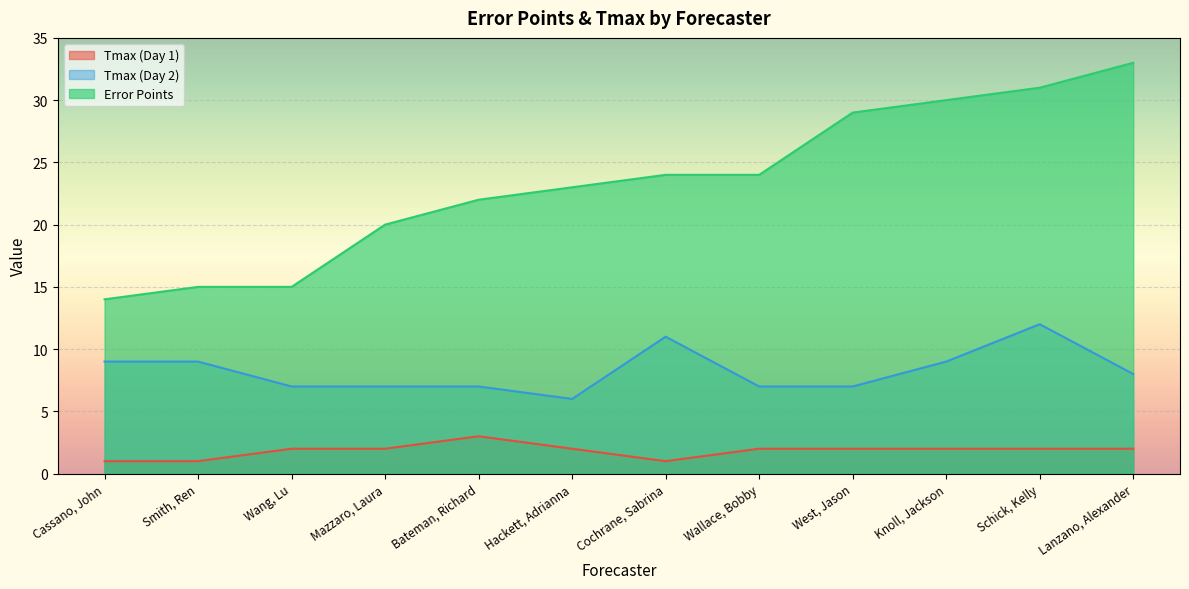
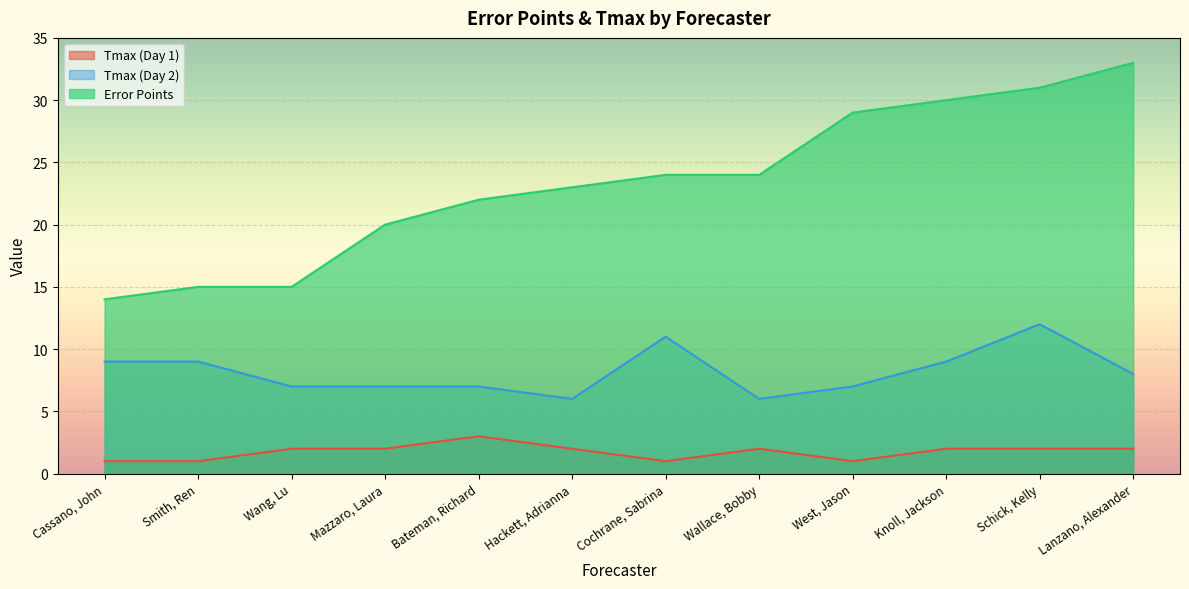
  {
    "Tmax (Day 1)": {
      "Cassano, John": 1,
      "Smith, Ren": 1,
      "Wang, Lu": 2,
      "Mazzaro, Laura": 2,
      "Bateman, Richard": 3,
      "Hackett, Adrianna": 2,
      "Cochrane, Sabrina": 1,
      "Wallace, Bobby": 2,
-     "West, Jason": 2,
+     "West, Jason": 1,
      "Knoll, Jackson": 2,
      "Schick, Kelly": 2,
      "Lanzano, Alexander": 2
    },
    "Tmax (Day 2)": {
      "Cassano, John": 9,
      "Smith, Ren": 9,
      "Wang, Lu": 7,
      "Mazzaro, Laura": 7,
      "Bateman, Richard": 7,
      "Hackett, Adrianna": 6,
      "Cochrane, Sabrina": 11,
-     "Wallace, Bobby": 7,
+     "Wallace, Bobby": 6,
      "West, Jason": 7,
      "Knoll, Jackson": 9,
      "Schick, Kelly": 12,
      "Lanzano, Alexander": 8
    },
    "Error Points": {
      "Cassano, John": 14,
      "Smith, Ren": 15,
      "Wang, Lu": 15,
      "Mazzaro, Laura": 20,
      "Bateman, Richard": 22,
      "Hackett, Adrianna": 23,
      "Cochrane, Sabrina": 24,
      "Wallace, Bobby": 24,
      "West, Jason": 29,
      "Knoll, Jackson": 30,
      "Schick, Kelly": 31,
      "Lanzano, Alexander": 33
    }
  }
